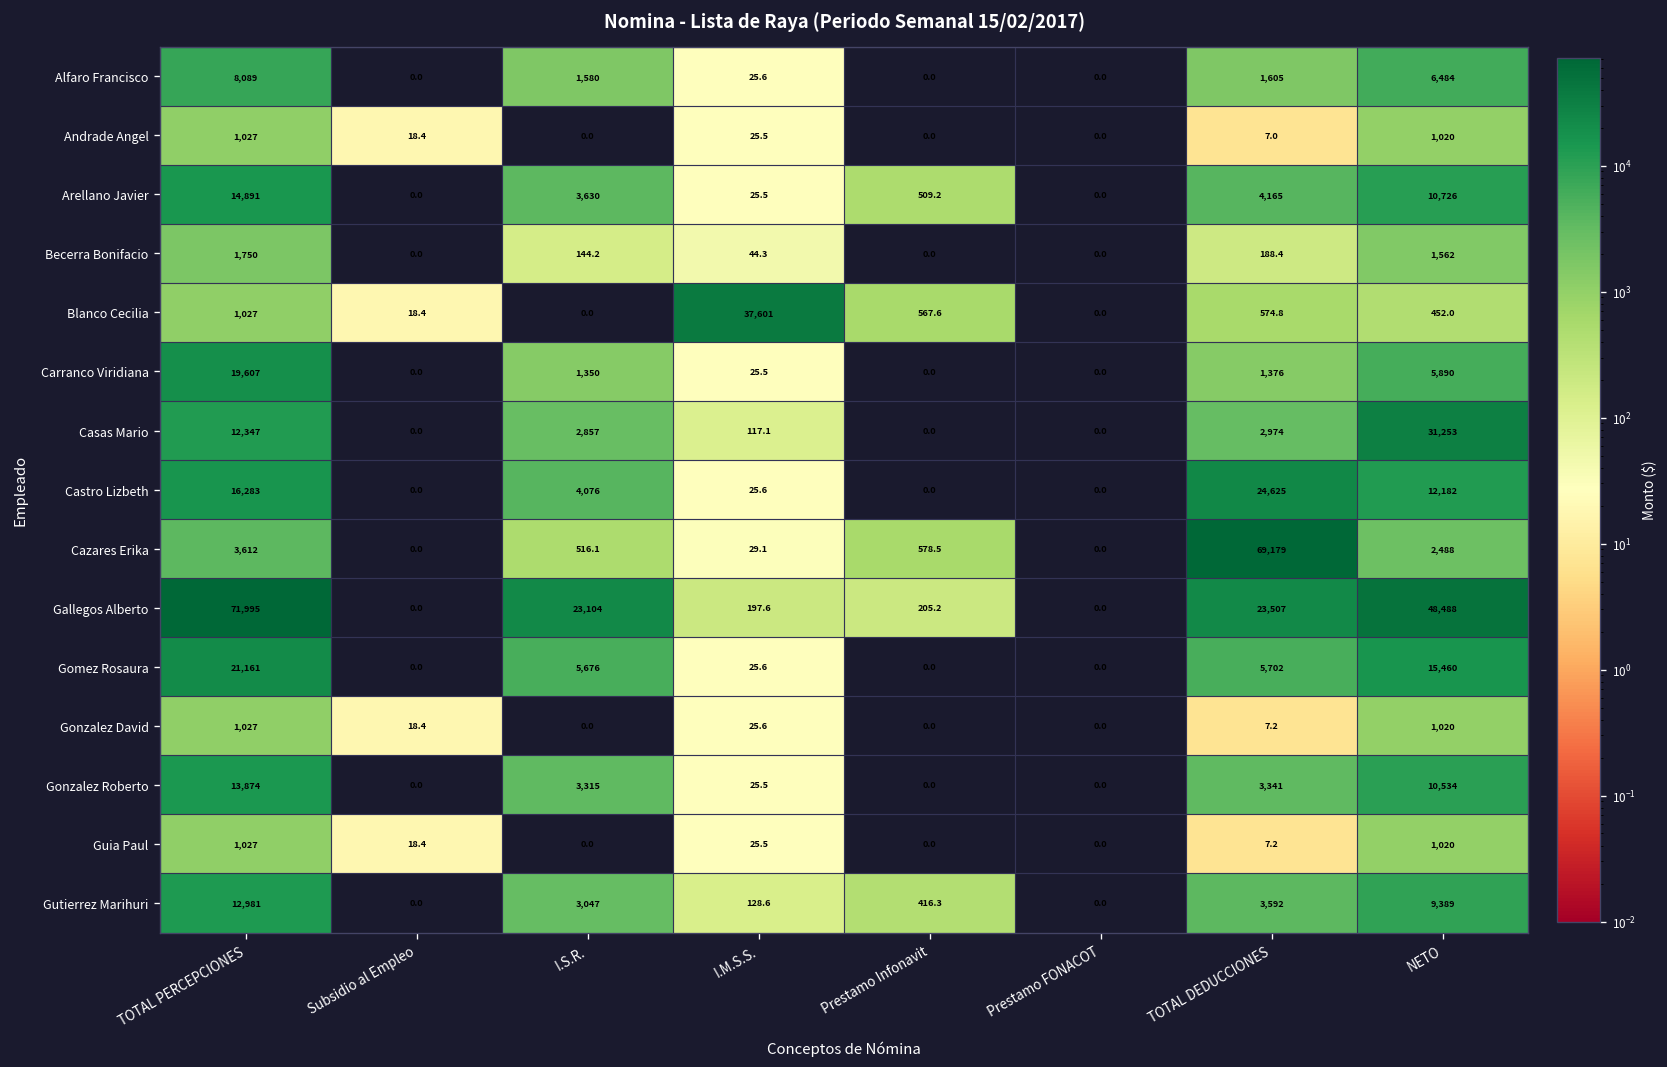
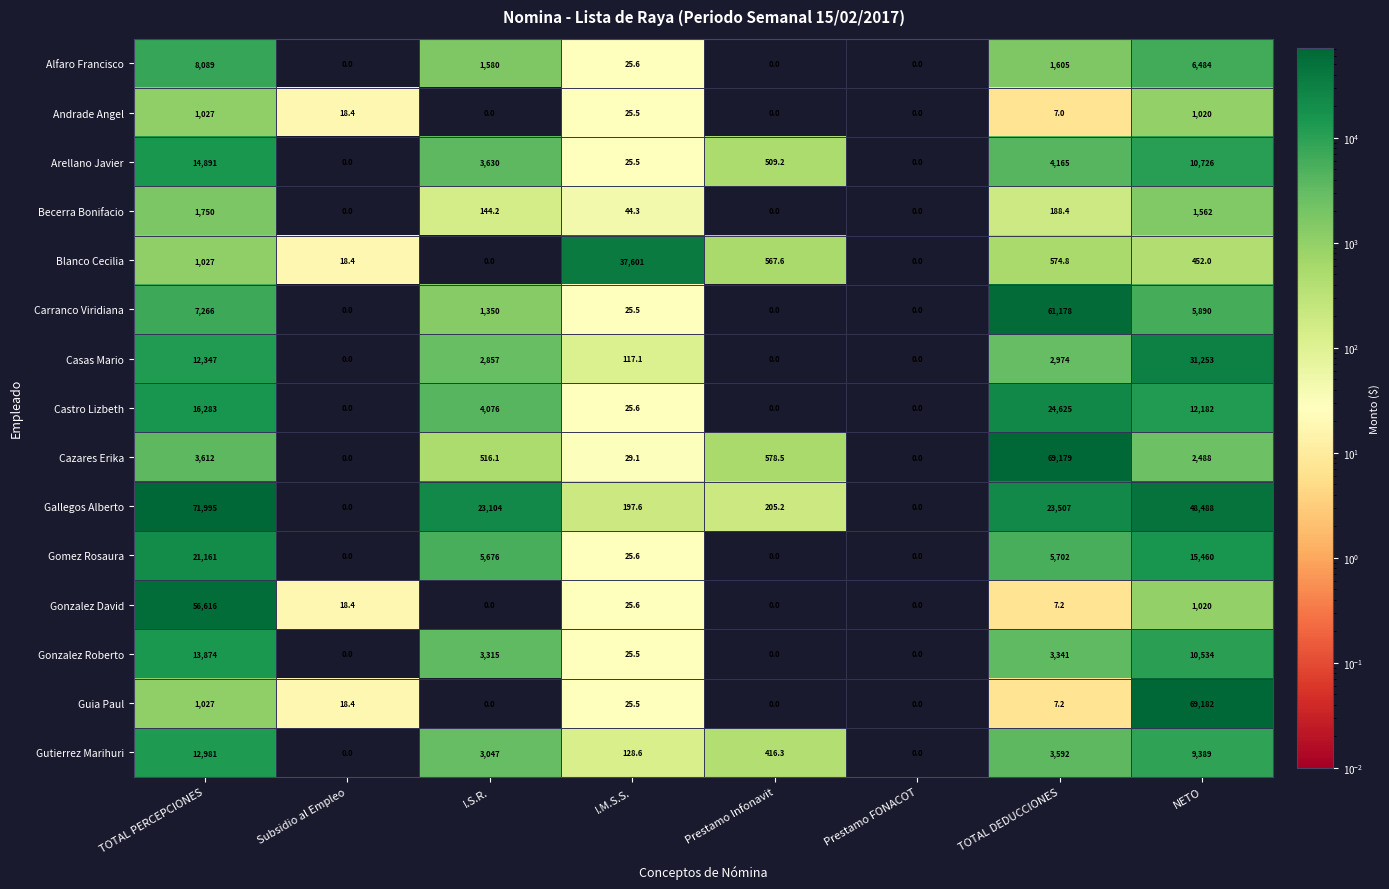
  {
    "Alfaro Francisco": {
      "TOTAL PERCEPCIONES": "8,089",
      "I.S.R.": "1,580",
      "I.M.S.S.": "25.6",
      "TOTAL DEDUCCIONES": "1,605",
      "NETO": "6,484"
    },
    "Andrade Angel": {
      "TOTAL PERCEPCIONES": "1,027",
      "Subsidio al Empleo": "18.4",
      "I.M.S.S.": "25.5",
      "TOTAL DEDUCCIONES": "7.0",
      "NETO": "1,020"
    },
    "Arellano Javier": {
      "TOTAL PERCEPCIONES": "14,891",
      "I.S.R.": "3,630",
      "I.M.S.S.": "25.5",
      "Prestamo Infonavit": "509.2",
      "TOTAL DEDUCCIONES": "4,165",
      "NETO": "10,726"
    },
    "Becerra Bonifacio": {
      "TOTAL PERCEPCIONES": "1,750",
      "I.S.R.": "144.2",
      "I.M.S.S.": "44.3",
      "TOTAL DEDUCCIONES": "188.4",
      "NETO": "1,562"
    },
    "Blanco Cecilia": {
      "TOTAL PERCEPCIONES": "1,027",
      "Subsidio al Empleo": "18.4",
      "I.M.S.S.": "37,601",
      "Prestamo Infonavit": "567.6",
      "TOTAL DEDUCCIONES": "574.8",
      "NETO": "452.0"
    },
    "Carranco Viridiana": {
-     "TOTAL PERCEPCIONES": "19,607",
+     "TOTAL PERCEPCIONES": "7,266",
      "I.S.R.": "1,350",
      "I.M.S.S.": "25.5",
-     "TOTAL DEDUCCIONES": "1,376",
+     "TOTAL DEDUCCIONES": "61,178",
      "NETO": "5,890"
    },
    "Casas Mario": {
      "TOTAL PERCEPCIONES": "12,347",
      "I.S.R.": "2,857",
      "I.M.S.S.": "117.1",
      "TOTAL DEDUCCIONES": "2,974",
      "NETO": "31,253"
    },
    "Castro Lizbeth": {
      "TOTAL PERCEPCIONES": "16,283",
      "I.S.R.": "4,076",
      "I.M.S.S.": "25.6",
      "TOTAL DEDUCCIONES": "24,625",
      "NETO": "12,182"
    },
    "Cazares Erika": {
      "TOTAL PERCEPCIONES": "3,612",
      "I.S.R.": "516.1",
      "I.M.S.S.": "29.1",
      "Prestamo Infonavit": "578.5",
      "TOTAL DEDUCCIONES": "69,179",
      "NETO": "2,488"
    },
    "Gallegos Alberto": {
      "TOTAL PERCEPCIONES": "71,995",
      "I.S.R.": "23,104",
      "I.M.S.S.": "197.6",
      "Prestamo Infonavit": "205.2",
      "TOTAL DEDUCCIONES": "23,507",
      "NETO": "48,488"
    },
    "Gomez Rosaura": {
      "TOTAL PERCEPCIONES": "21,161",
      "I.S.R.": "5,676",
      "I.M.S.S.": "25.6",
      "TOTAL DEDUCCIONES": "5,702",
      "NETO": "15,460"
    },
    "Gonzalez David": {
-     "TOTAL PERCEPCIONES": "1,027",
+     "TOTAL PERCEPCIONES": "56,616",
      "Subsidio al Empleo": "18.4",
      "I.M.S.S.": "25.6",
      "TOTAL DEDUCCIONES": "7.2",
      "NETO": "1,020"
    },
    "Gonzalez Roberto": {
      "TOTAL PERCEPCIONES": "13,874",
      "I.S.R.": "3,315",
      "I.M.S.S.": "25.5",
      "TOTAL DEDUCCIONES": "3,341",
      "NETO": "10,534"
    },
    "Guia Paul": {
      "TOTAL PERCEPCIONES": "1,027",
      "Subsidio al Empleo": "18.4",
      "I.M.S.S.": "25.5",
      "TOTAL DEDUCCIONES": "7.2",
-     "NETO": "1,020"
+     "NETO": "69,182"
    },
    "Gutierrez Marihuri": {
      "TOTAL PERCEPCIONES": "12,981",
      "I.S.R.": "3,047",
      "I.M.S.S.": "128.6",
      "Prestamo Infonavit": "416.3",
      "TOTAL DEDUCCIONES": "3,592",
      "NETO": "9,389"
    }
  }
